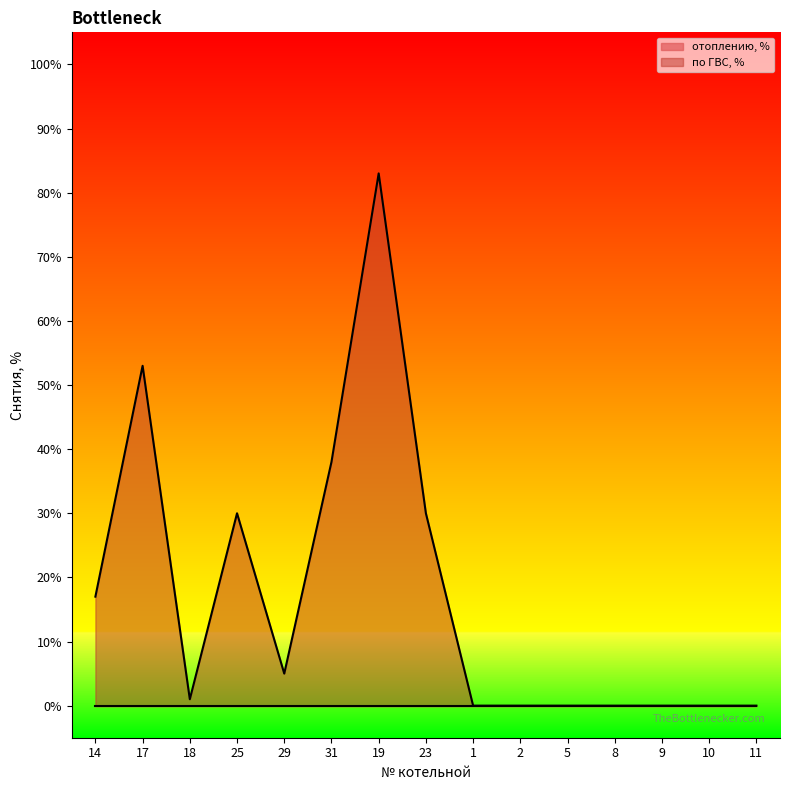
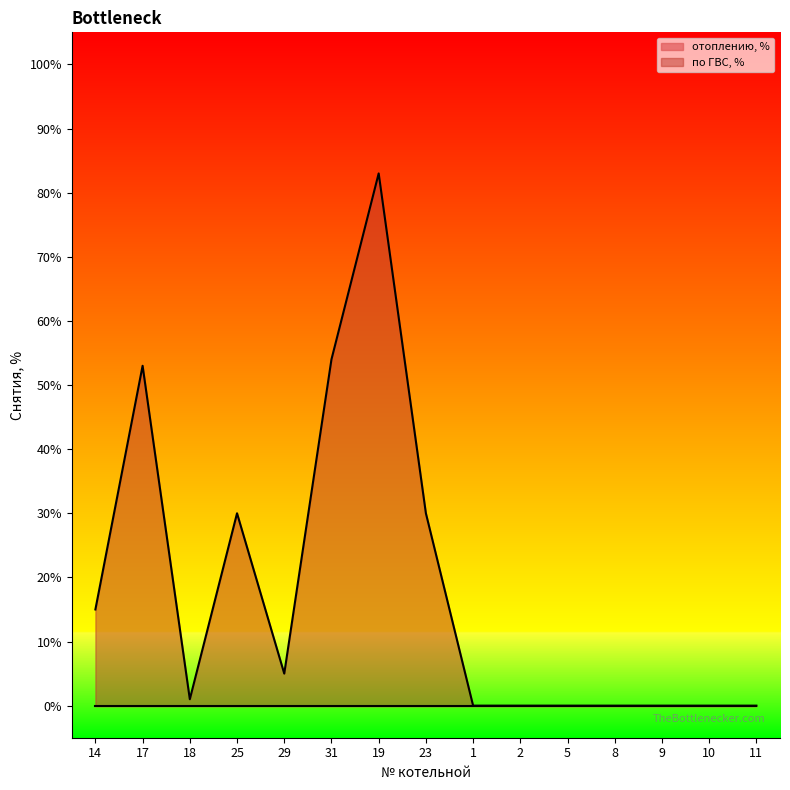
  {
    "отоплению, %": {
      "14": "0%",
      "17": "0%",
      "18": "0%",
      "25": "0%",
      "29": "0%",
      "31": "0%",
      "19": "0%",
      "23": "0%"
    },
    "по ГВС, %": {
-     "14": "17%",
+     "14": "15%",
      "17": "53%",
      "18": "1%",
      "25": "30%",
      "29": "5%",
-     "31": "38%",
+     "31": "54%",
      "19": "83%",
      "23": "30%"
    }
  }
